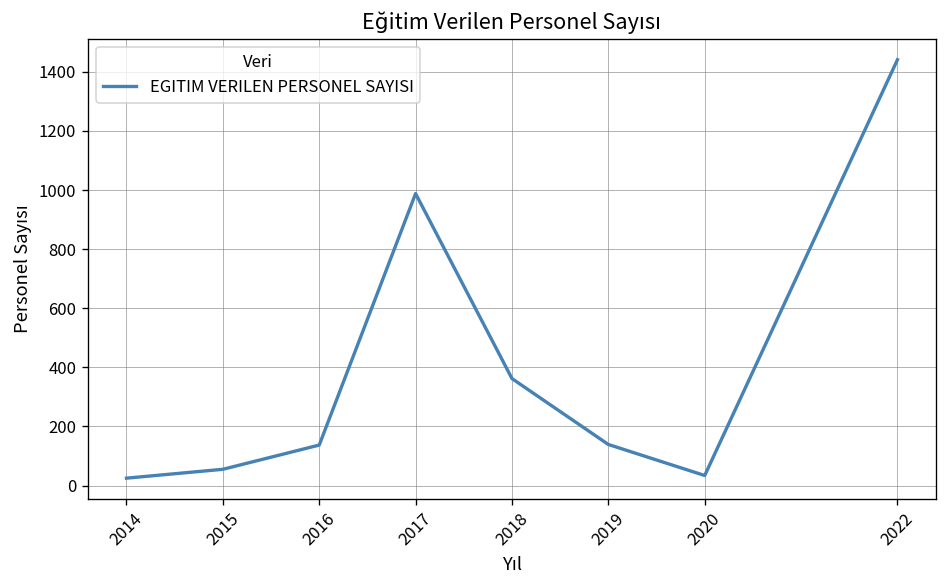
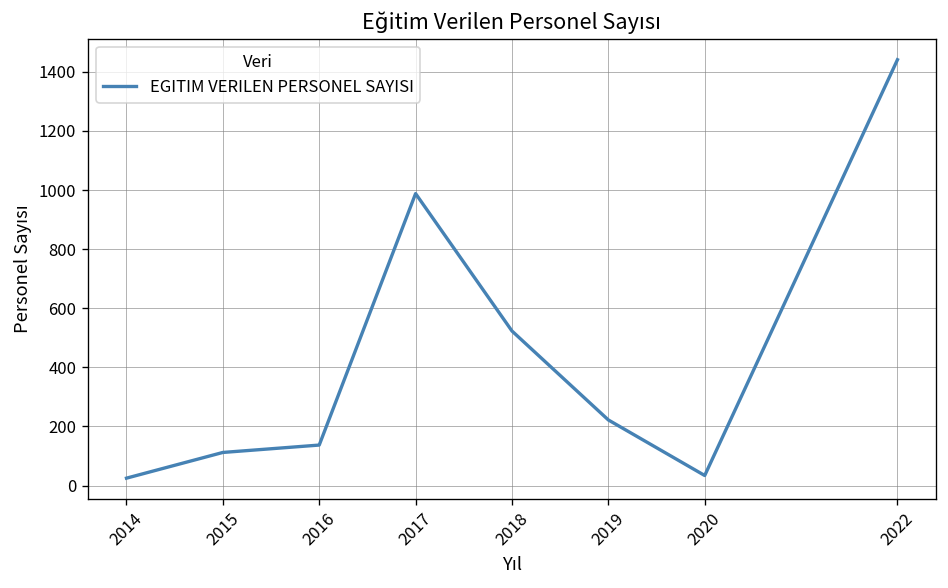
  {
    "2014": 30,
-   "2015": 60,
+   "2015": 110,
    "2016": 140,
    "2017": 990,
-   "2018": 360,
-   "2019": 140,
+   "2018": 520,
+   "2019": 220,
    "2020": 30,
    "2022": 1440
  }
